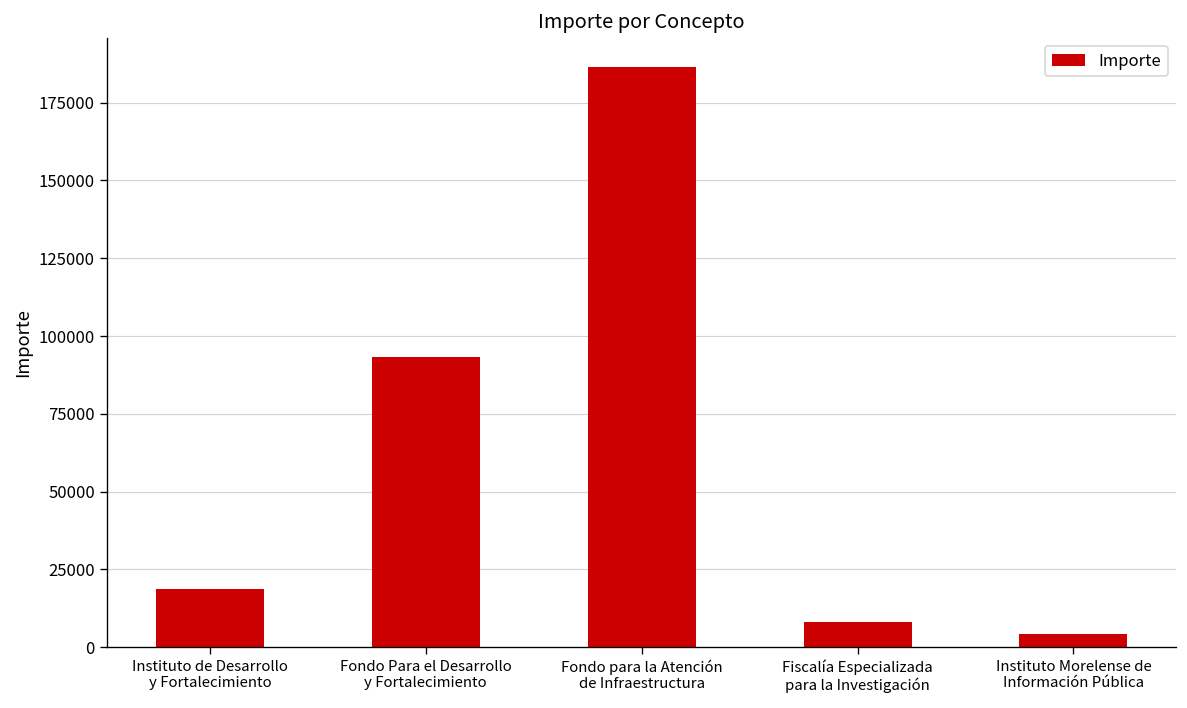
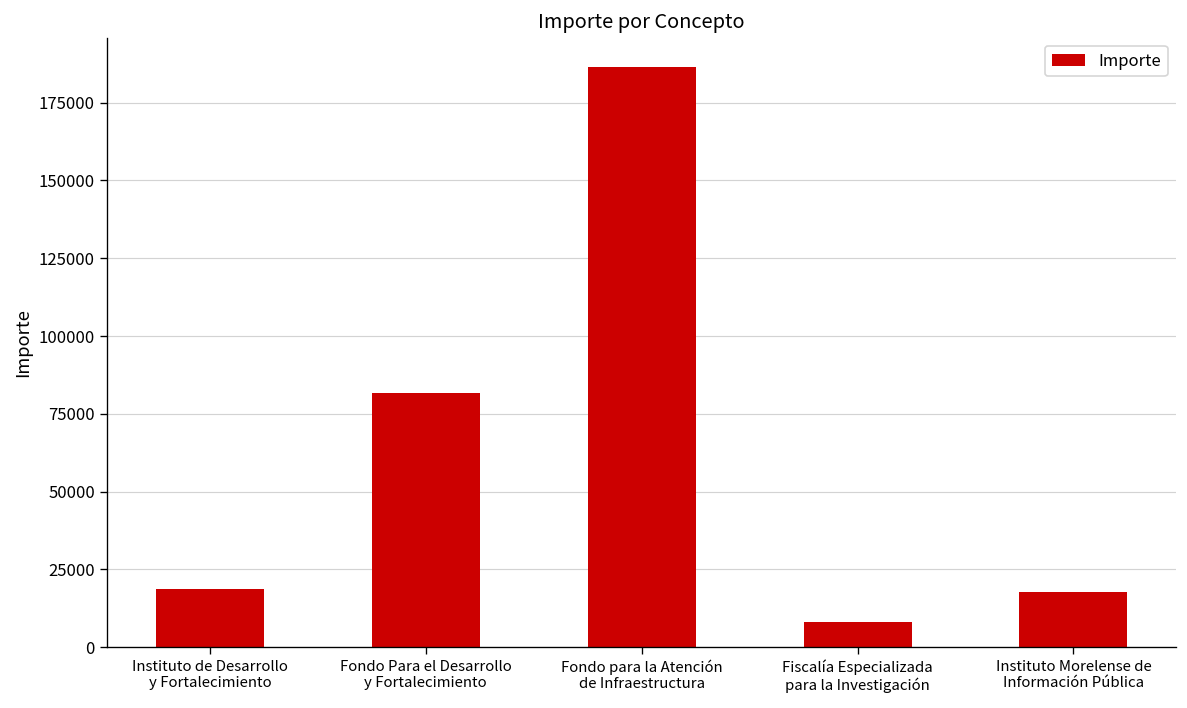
  {
    "Instituto de Desarrollo y Fortalecimiento": 19000,
-   "Fondo Para el Desarrollo y Fortalecimiento": 93000,
+   "Fondo Para el Desarrollo y Fortalecimiento": 82000,
    "Fondo para la Atención de Infraestructura": 187000,
    "Fiscalía Especializada para la Investigación": 8000,
-   "Instituto Morelense de Información Pública": 4000
+   "Instituto Morelense de Información Pública": 18000
  }
